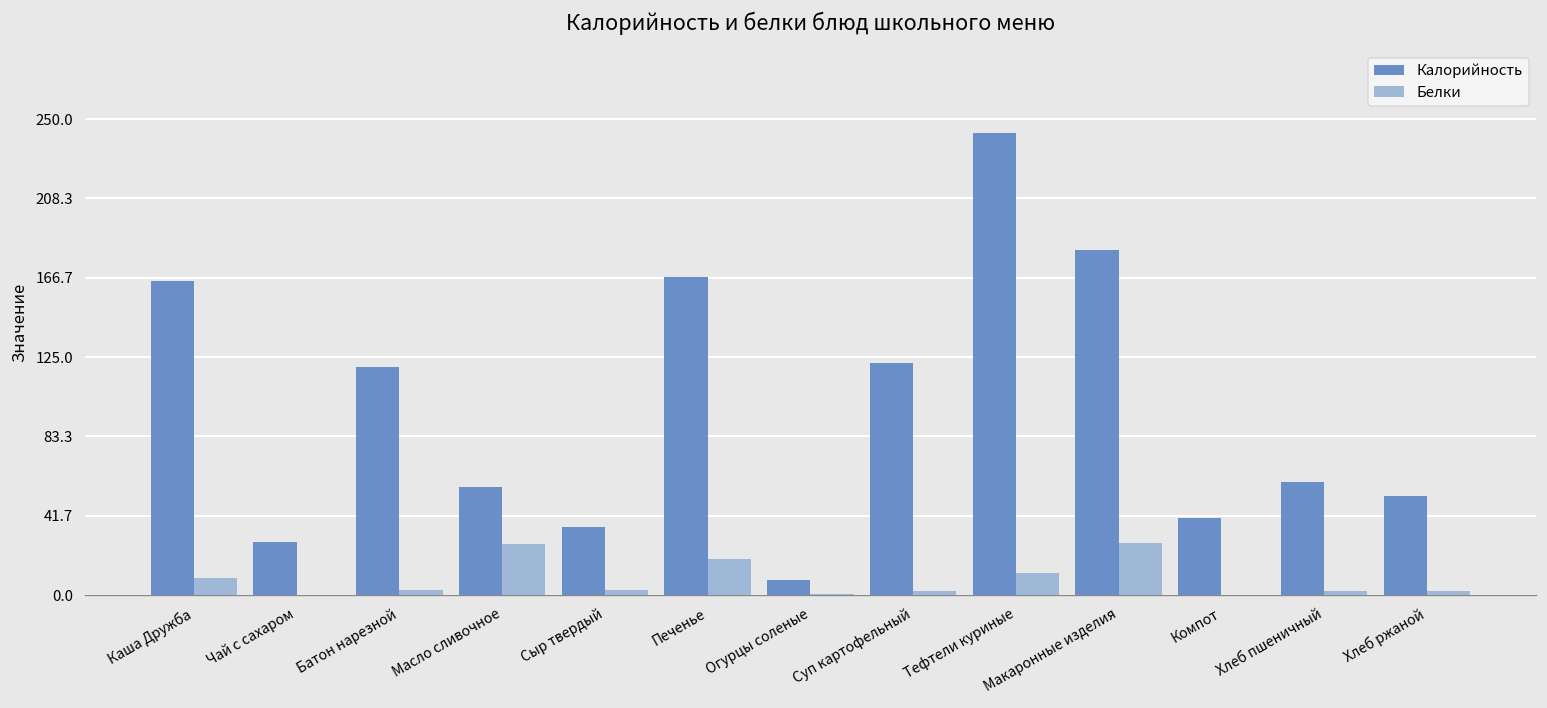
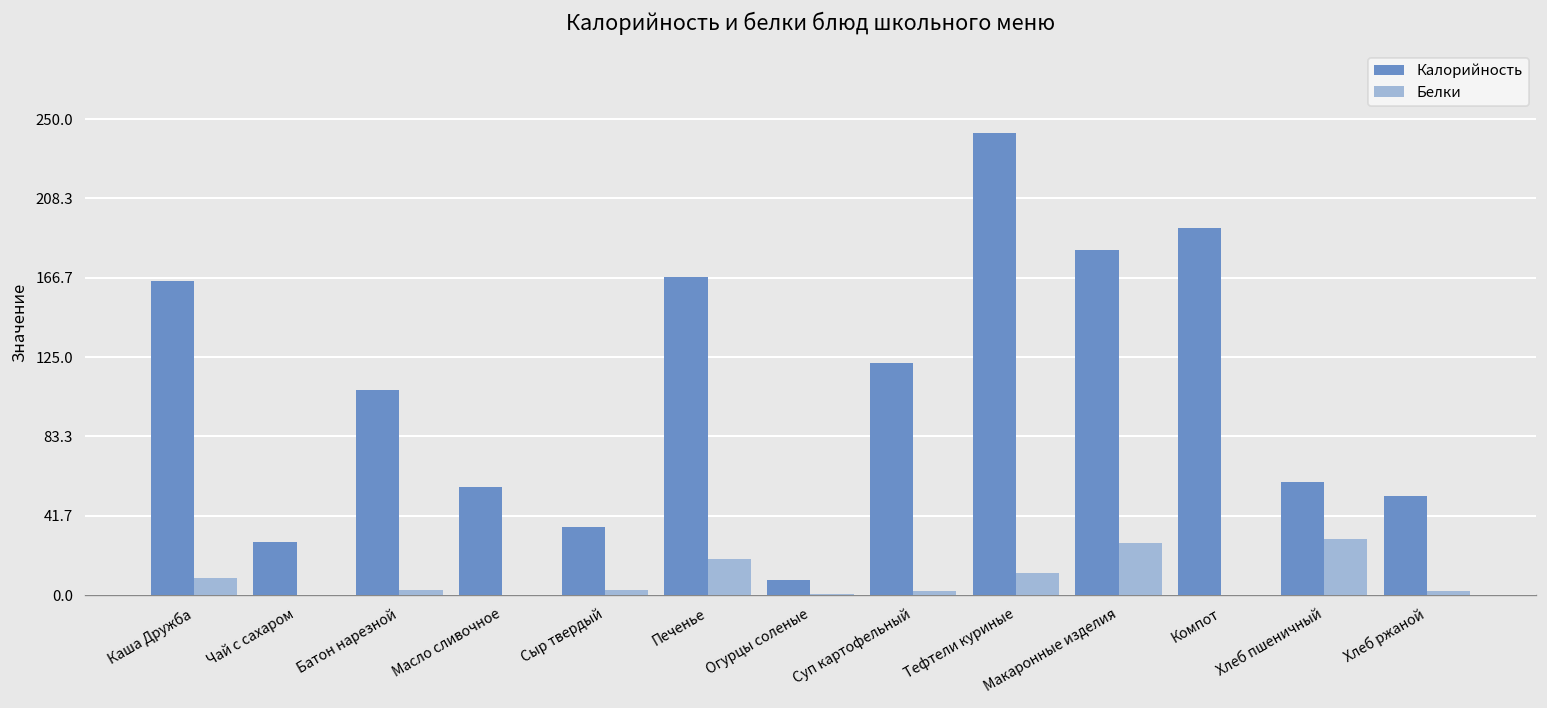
  {
    "Калорийность": {
      "Каша Дружба": 165,
      "Чай с сахаром": 28,
-     "Батон нарезной": 120,
+     "Батон нарезной": 108,
      "Масло сливочное": 57,
      "Сыр твердый": 36,
      "Печенье": 167,
      "Огурцы соленые": 8,
      "Суп картофельный": 122,
      "Тефтели куриные": 242,
      "Макаронные изделия": 181,
-     "Компот": 40,
+     "Компот": 193,
      "Хлеб пшеничный": 60,
      "Хлеб ржаной": 52
    },
    "Белки": {
      "Каша Дружба": 9,
      "Батон нарезной": 3,
-     "Масло сливочное": 27,
+     "Масло сливочное": 0,
      "Сыр твердый": 3,
      "Печенье": 19,
      "Суп картофельный": 2,
      "Тефтели куриные": 12,
      "Макаронные изделия": 28,
-     "Хлеб пшеничный": 2,
+     "Хлеб пшеничный": 29,
      "Хлеб ржаной": 2
    }
  }
